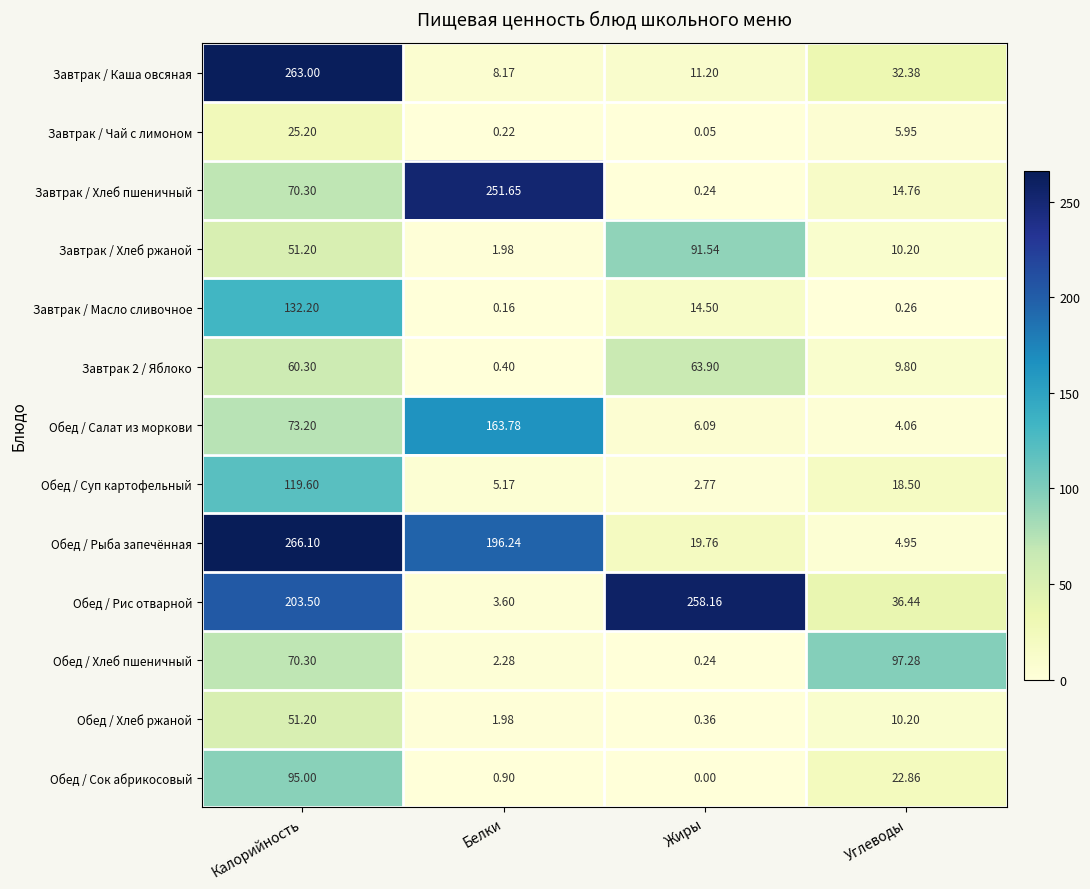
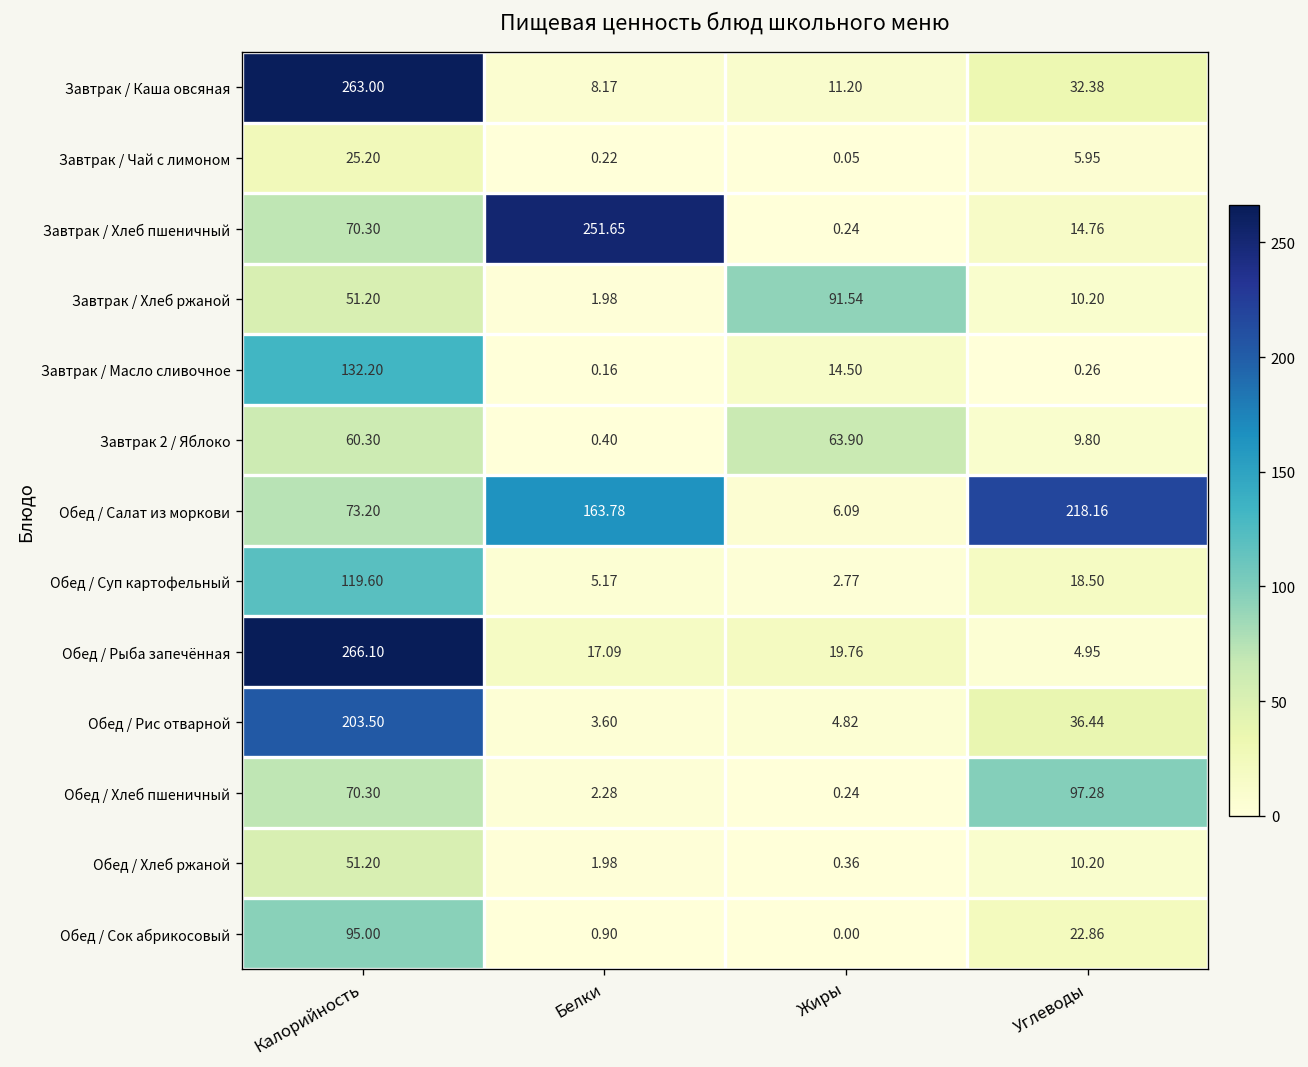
  {
    "Завтрак / Каша овсяная": {
      "Калорийность": 263.00,
      "Белки": 8.17,
      "Жиры": 11.20,
      "Углеводы": 32.38
    },
    "Завтрак / Чай с лимоном": {
      "Калорийность": 25.20,
      "Белки": 0.22,
      "Жиры": 0.05,
      "Углеводы": 5.95
    },
    "Завтрак / Хлеб пшеничный": {
      "Калорийность": 70.30,
      "Белки": 251.65,
      "Жиры": 0.24,
      "Углеводы": 14.76
    },
    "Завтрак / Хлеб ржаной": {
      "Калорийность": 51.20,
      "Белки": 1.98,
      "Жиры": 91.54,
      "Углеводы": 10.20
    },
    "Завтрак / Масло сливочное": {
      "Калорийность": 132.20,
      "Белки": 0.16,
      "Жиры": 14.50,
      "Углеводы": 0.26
    },
    "Завтрак 2 / Яблоко": {
      "Калорийность": 60.30,
      "Белки": 0.40,
      "Жиры": 63.90,
      "Углеводы": 9.80
    },
    "Обед / Салат из моркови": {
      "Калорийность": 73.20,
      "Белки": 163.78,
      "Жиры": 6.09,
-     "Углеводы": 4.06
+     "Углеводы": 218.16
    },
    "Обед / Суп картофельный": {
      "Калорийность": 119.60,
      "Белки": 5.17,
      "Жиры": 2.77,
      "Углеводы": 18.50
    },
    "Обед / Рыба запечённая": {
      "Калорийность": 266.10,
-     "Белки": 196.24,
+     "Белки": 17.09,
      "Жиры": 19.76,
      "Углеводы": 4.95
    },
    "Обед / Рис отварной": {
      "Калорийность": 203.50,
      "Белки": 3.60,
-     "Жиры": 258.16,
+     "Жиры": 4.82,
      "Углеводы": 36.44
    },
    "Обед / Хлеб пшеничный": {
      "Калорийность": 70.30,
      "Белки": 2.28,
      "Жиры": 0.24,
      "Углеводы": 97.28
    },
    "Обед / Хлеб ржаной": {
      "Калорийность": 51.20,
      "Белки": 1.98,
      "Жиры": 0.36,
      "Углеводы": 10.20
    },
    "Обед / Сок абрикосовый": {
      "Калорийность": 95.00,
      "Белки": 0.90,
      "Жиры": 0.00,
      "Углеводы": 22.86
    }
  }
